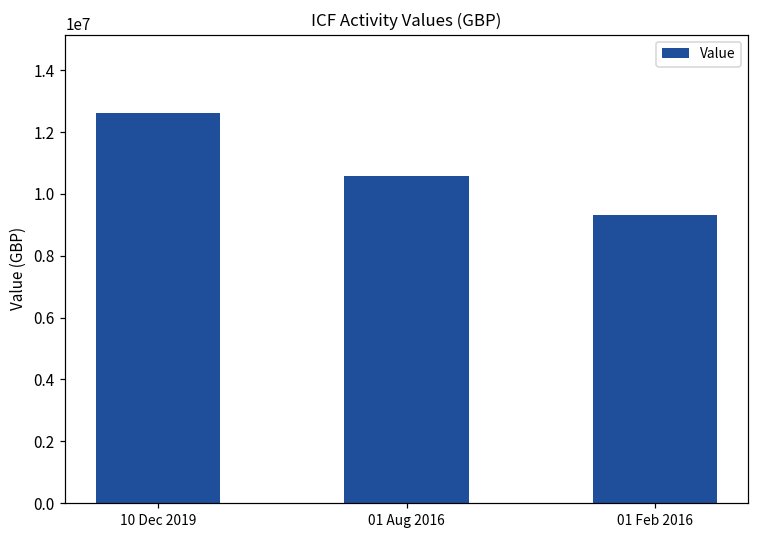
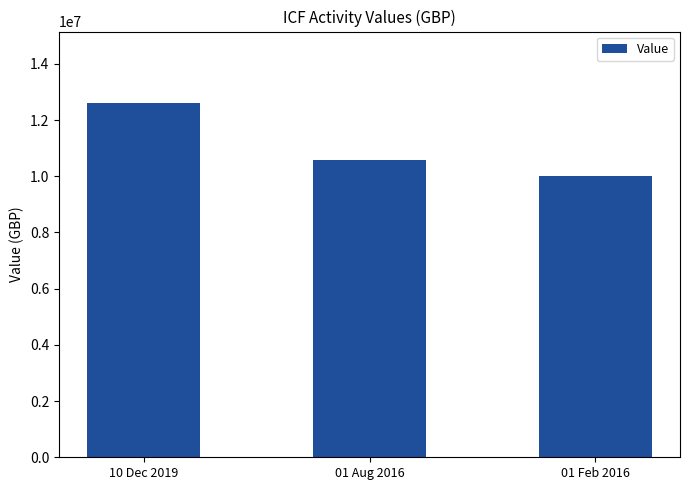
  {
    "10 Dec 2019": 12600000,
    "01 Aug 2016": 10600000,
-   "01 Feb 2016": 9300000
+   "01 Feb 2016": 10000000
  }
